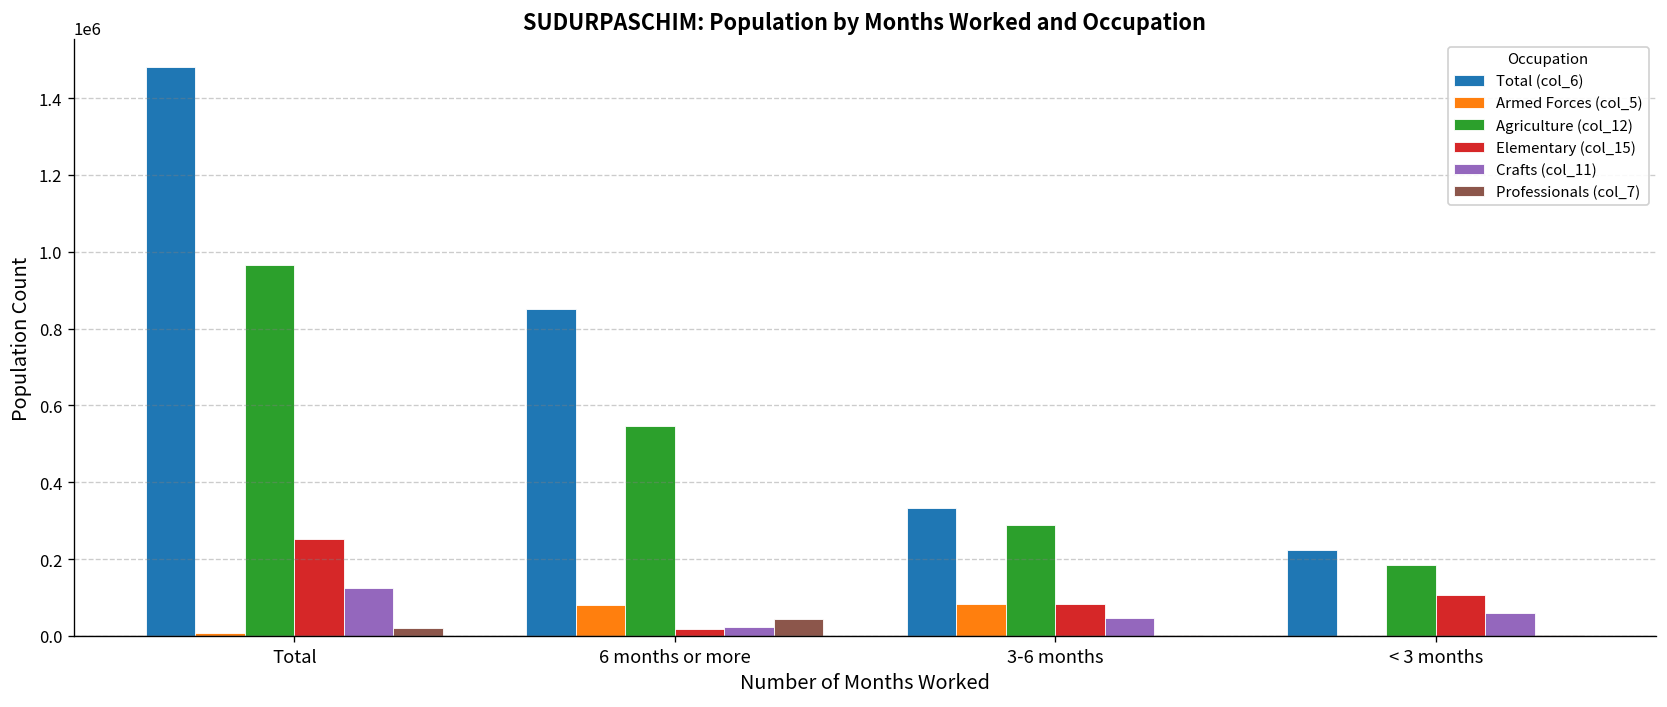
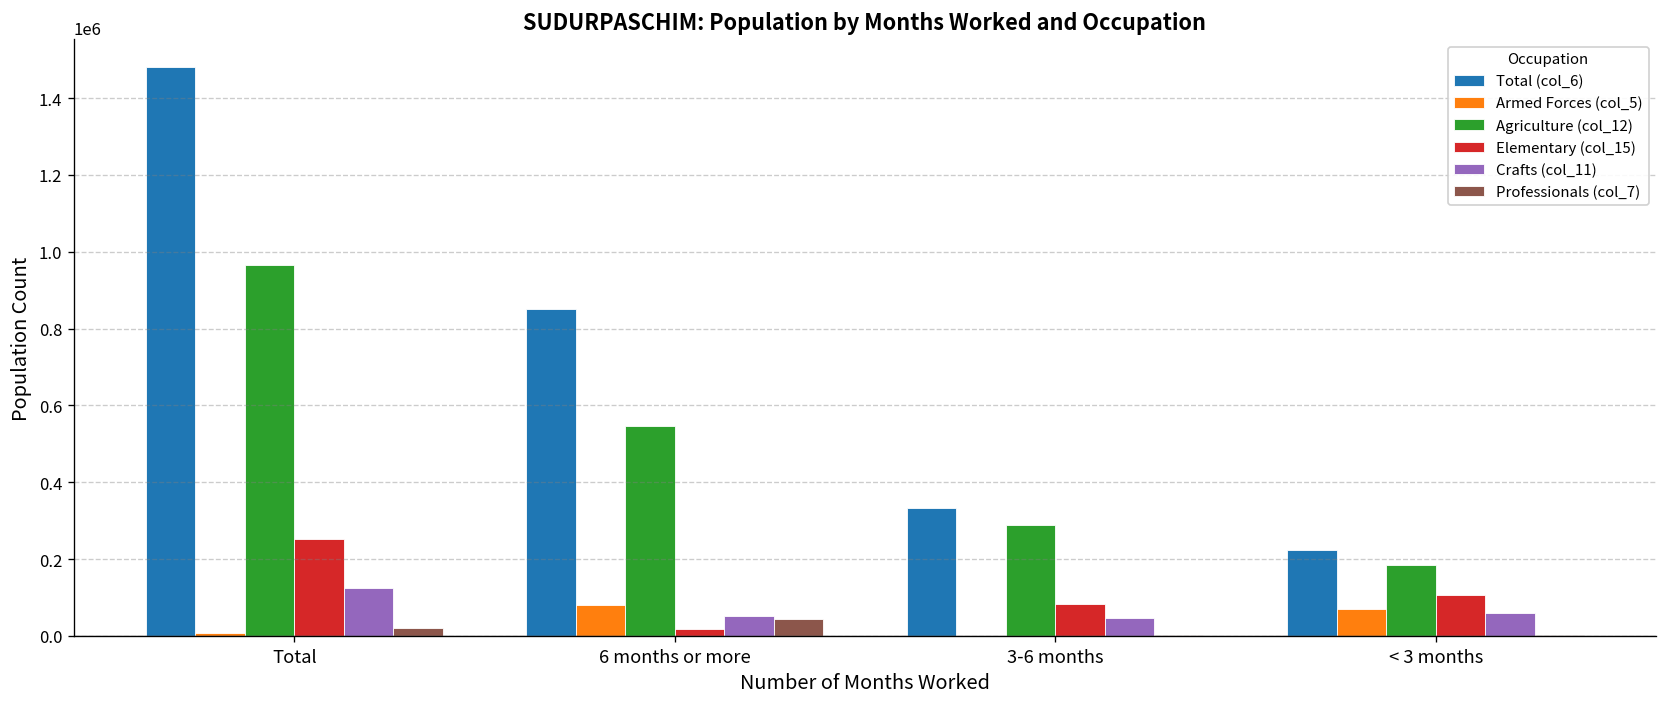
  {
    "Total (col_6)": {
      "Total": 1480000,
      "6 months or more": 850000,
      "3-6 months": 330000,
      "< 3 months": 220000
    },
    "Armed Forces (col_5)": {
      "Total": 10000,
      "6 months or more": 80000,
-     "3-6 months": 80000,
-     "< 3 months": 0
+     "3-6 months": 0,
+     "< 3 months": 70000
    },
    "Agriculture (col_12)": {
      "Total": 970000,
      "6 months or more": 550000,
      "3-6 months": 290000,
      "< 3 months": 180000
    },
    "Elementary (col_15)": {
      "Total": 250000,
      "6 months or more": 20000,
      "3-6 months": 80000,
      "< 3 months": 110000
    },
    "Crafts (col_11)": {
      "Total": 120000,
-     "6 months or more": 20000,
+     "6 months or more": 50000,
      "3-6 months": 50000,
      "< 3 months": 60000
    },
    "Professionals (col_7)": {
      "Total": 20000,
      "6 months or more": 40000
    }
  }
